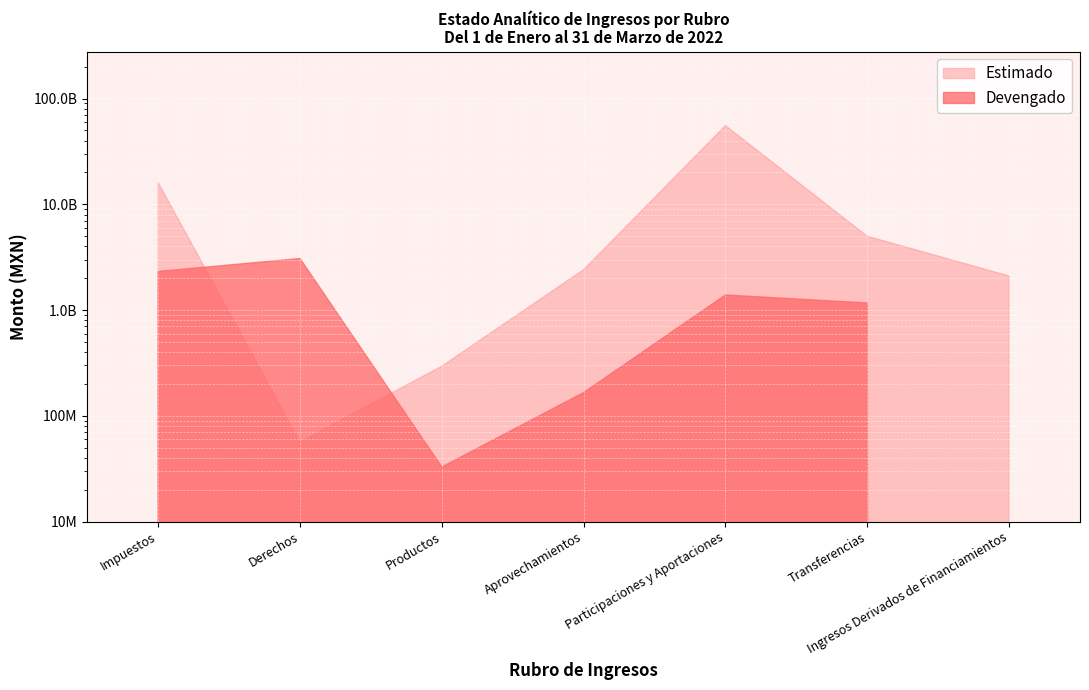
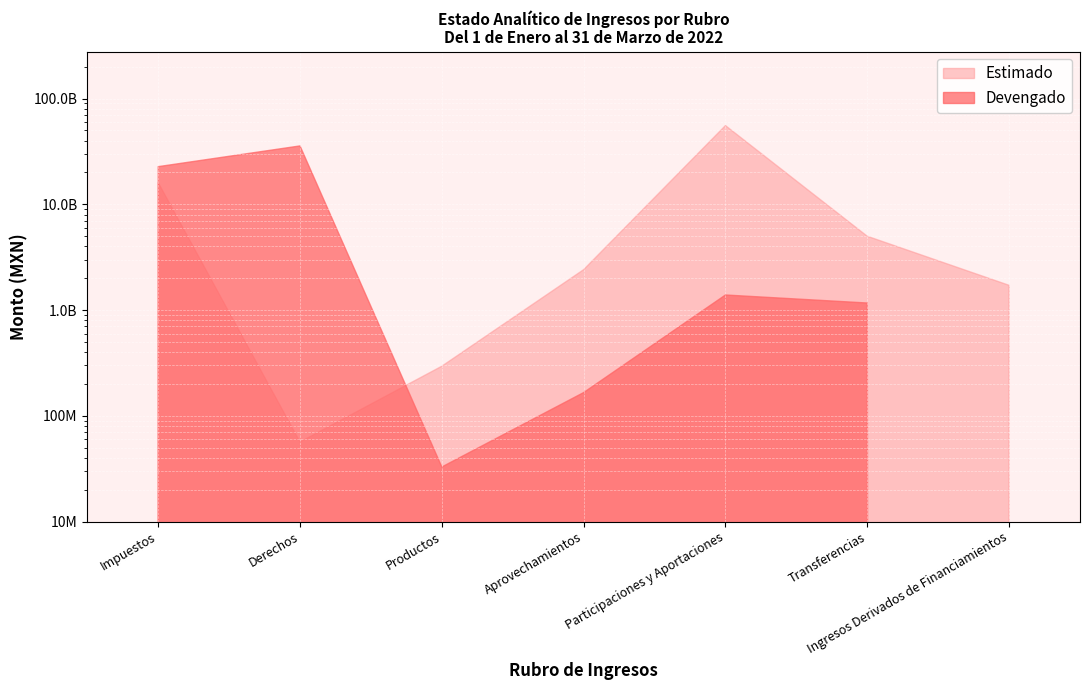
  {
    "Estimado": {
      "Impuestos": 16000000000,
      "Derechos": 60000000,
      "Productos": 290000000,
      "Aprovechamientos": 2400000000,
      "Participaciones y Aportaciones": 60000000000,
      "Transferencias": 5000000000,
-     "Ingresos Derivados de Financiamientos": 2100000000
+     "Ingresos Derivados de Financiamientos": 1700000000
    },
    "Devengado": {
-     "Impuestos": 2300000000,
-     "Derechos": 3100000000,
+     "Impuestos": 23000000000,
+     "Derechos": 36000000000,
      "Productos": 33000000,
      "Aprovechamientos": 170000000,
      "Participaciones y Aportaciones": 1400000000,
      "Transferencias": 1200000000
    }
  }
